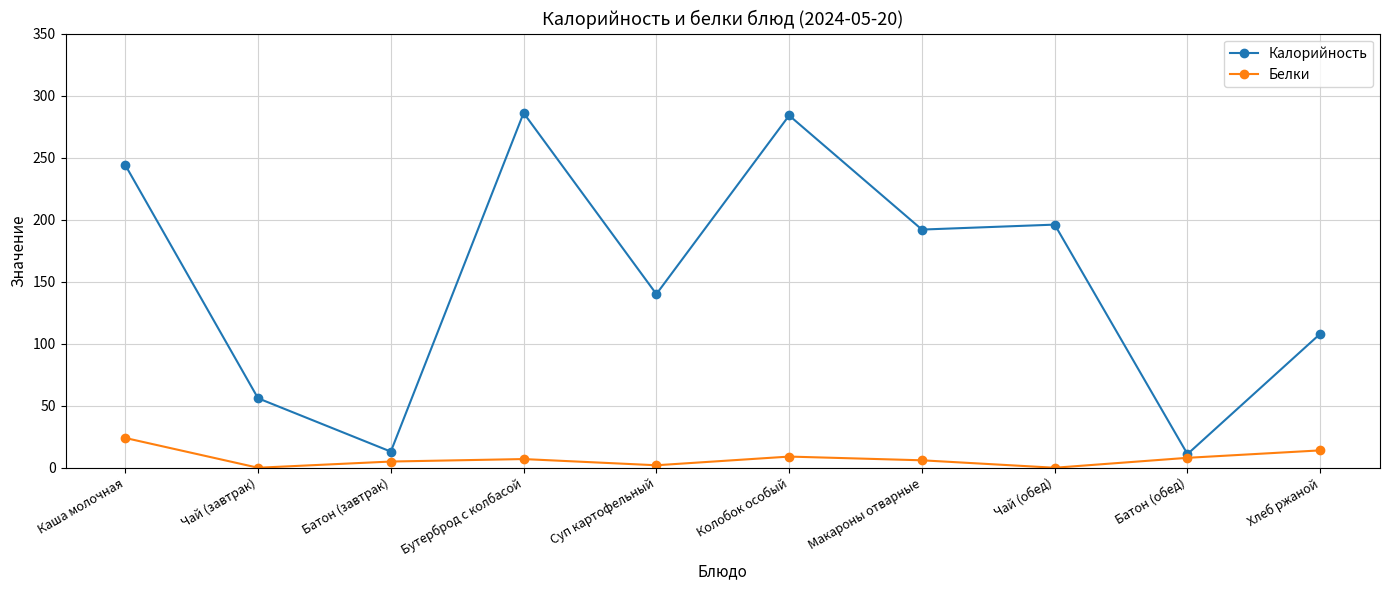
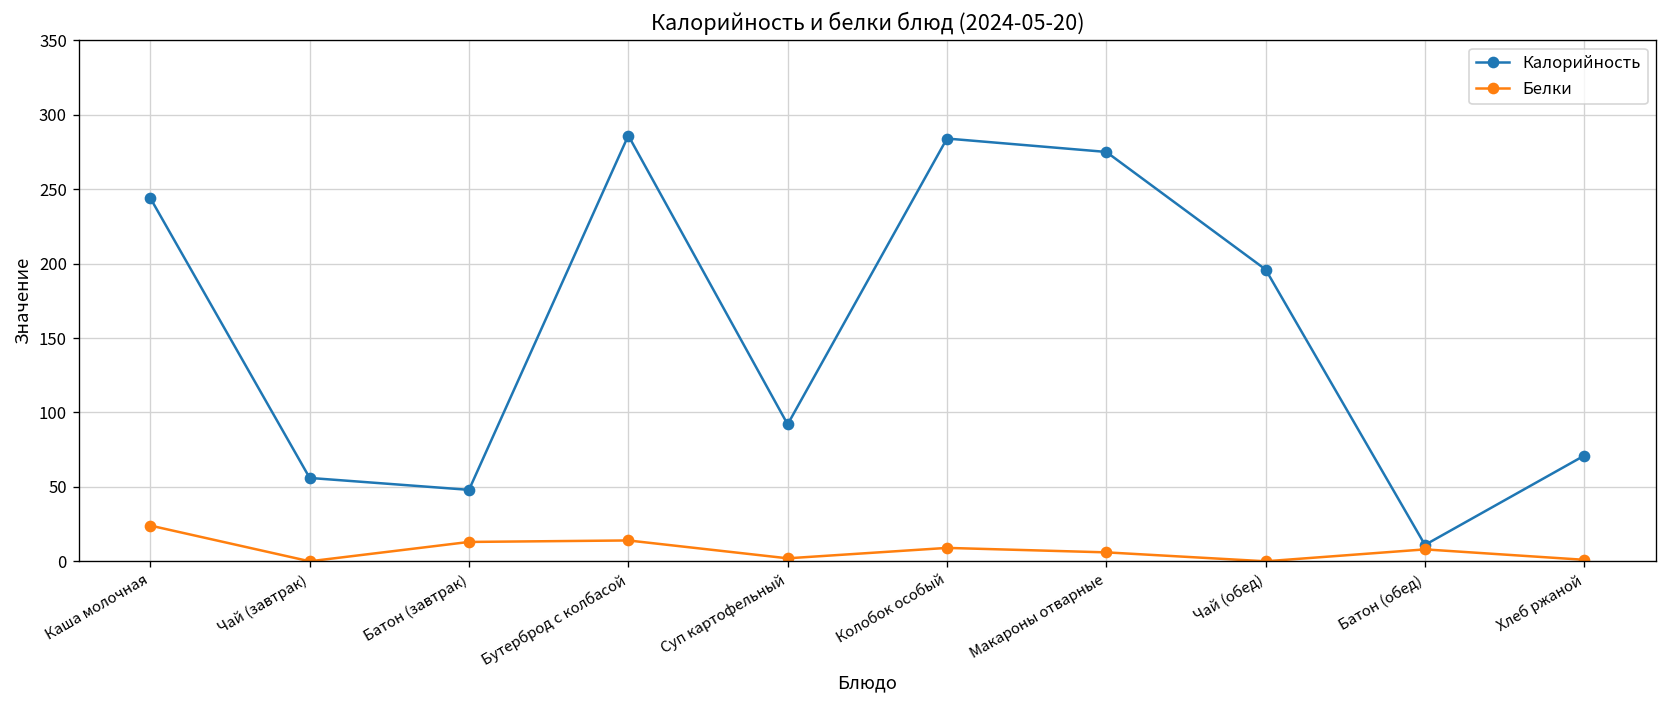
  {
    "Калорийность": {
      "Каша молочная": 244,
      "Чай (завтрак)": 56,
-     "Батон (завтрак)": 13,
+     "Батон (завтрак)": 48,
      "Бутерброд с колбасой": 286,
-     "Суп картофельный": 140,
+     "Суп картофельный": 92,
      "Колобок особый": 284,
-     "Макароны отварные": 192,
+     "Макароны отварные": 275,
      "Чай (обед)": 196,
      "Батон (обед)": 11,
-     "Хлеб ржаной": 108
+     "Хлеб ржаной": 71
    },
    "Белки": {
      "Каша молочная": 24,
      "Чай (завтрак)": 0,
-     "Батон (завтрак)": 5,
-     "Бутерброд с колбасой": 7,
+     "Батон (завтрак)": 13,
+     "Бутерброд с колбасой": 14,
      "Суп картофельный": 2,
      "Колобок особый": 9,
      "Макароны отварные": 6,
      "Чай (обед)": 0,
      "Батон (обед)": 8,
-     "Хлеб ржаной": 14
+     "Хлеб ржаной": 1
    }
  }
